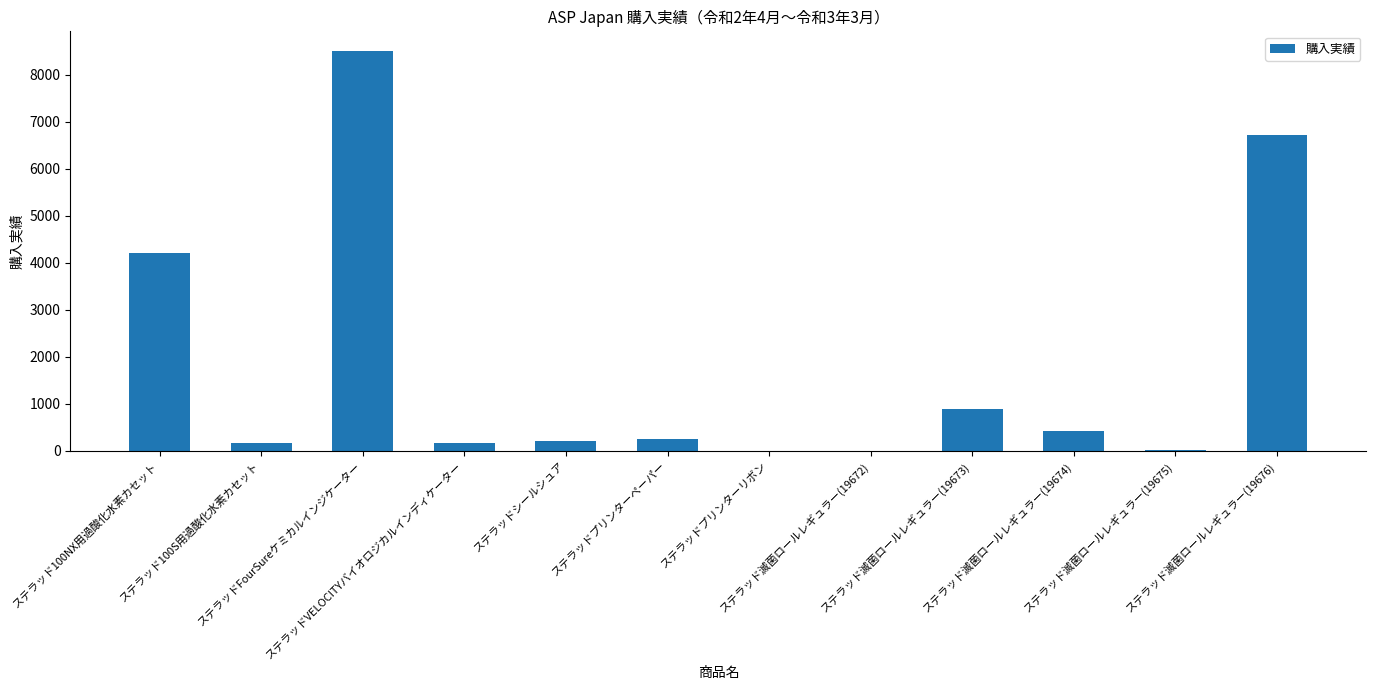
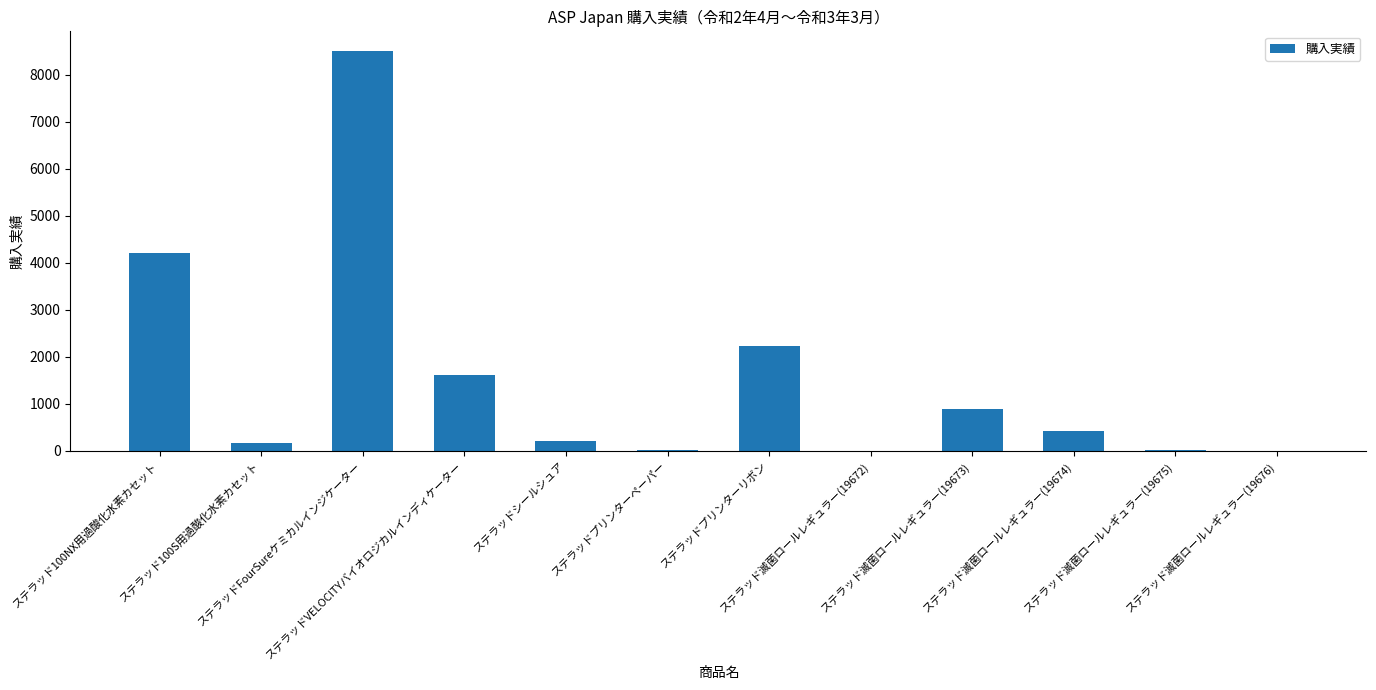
  {
    "ステラッド100NX用過酸化水素カセット": 4200,
    "ステラッド100S用過酸化水素カセット": 200,
    "ステラッドFourSureケミカルインジケーター": 8500,
-   "ステラッドVELOCITYバイオロジカルインディケーター": 200,
+   "ステラッドVELOCITYバイオロジカルインディケーター": 1600,
    "ステラッドシールシュア": 200,
-   "ステラッドプリンターペーパー": 300,
-   "ステラッドプリンターリボン": 0,
+   "ステラッドプリンターペーパー": 0,
+   "ステラッドプリンターリボン": 2200,
    "ステラッド滅菌ロールレギュラー(19673)": 900,
    "ステラッド滅菌ロールレギュラー(19674)": 400,
-   "ステラッド滅菌ロールレギュラー(19676)": 6700
+   "ステラッド滅菌ロールレギュラー(19676)": 0
  }
